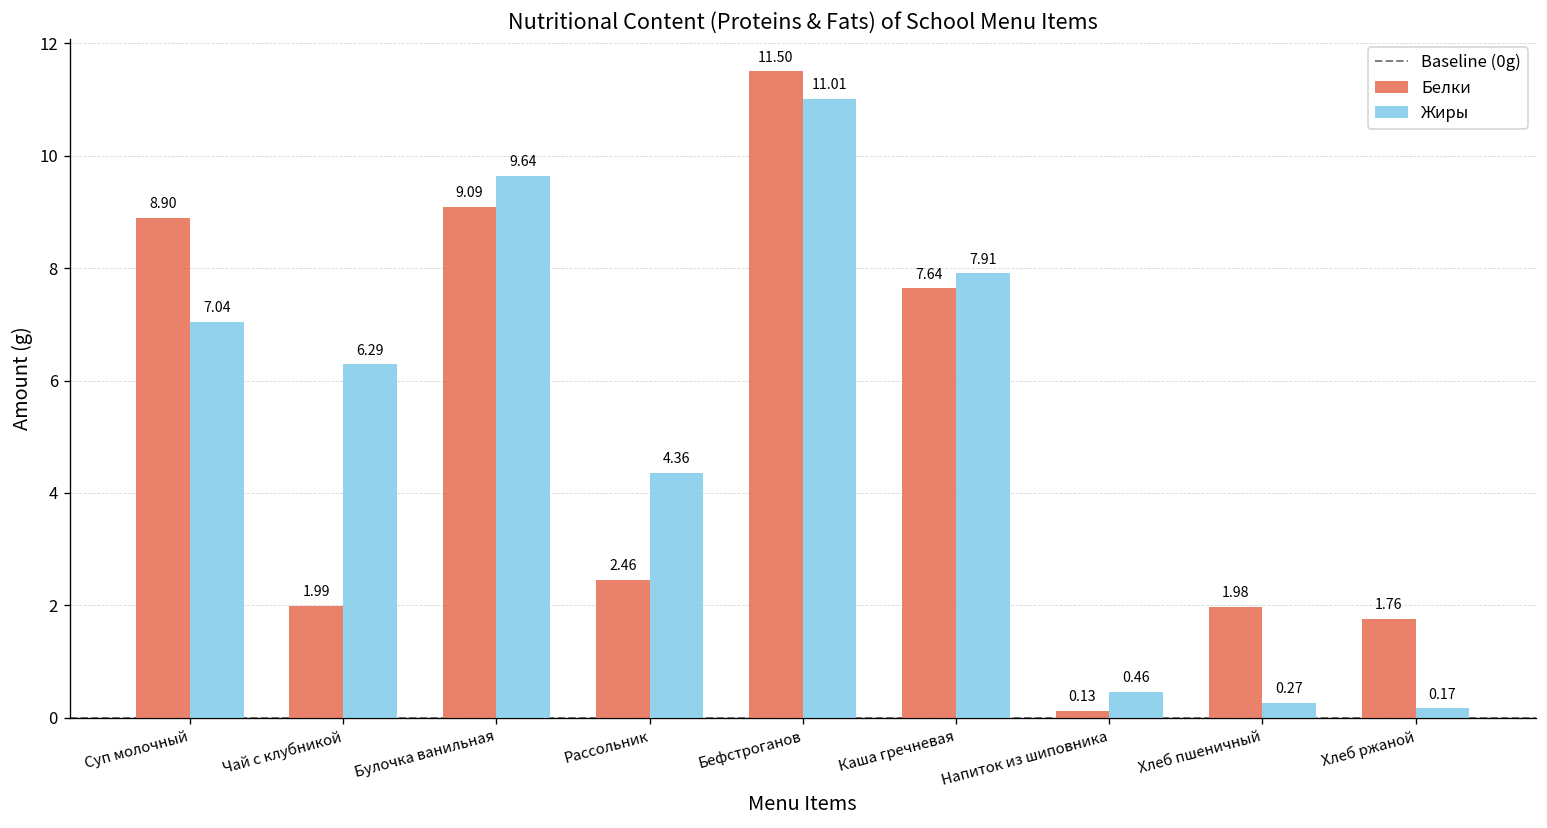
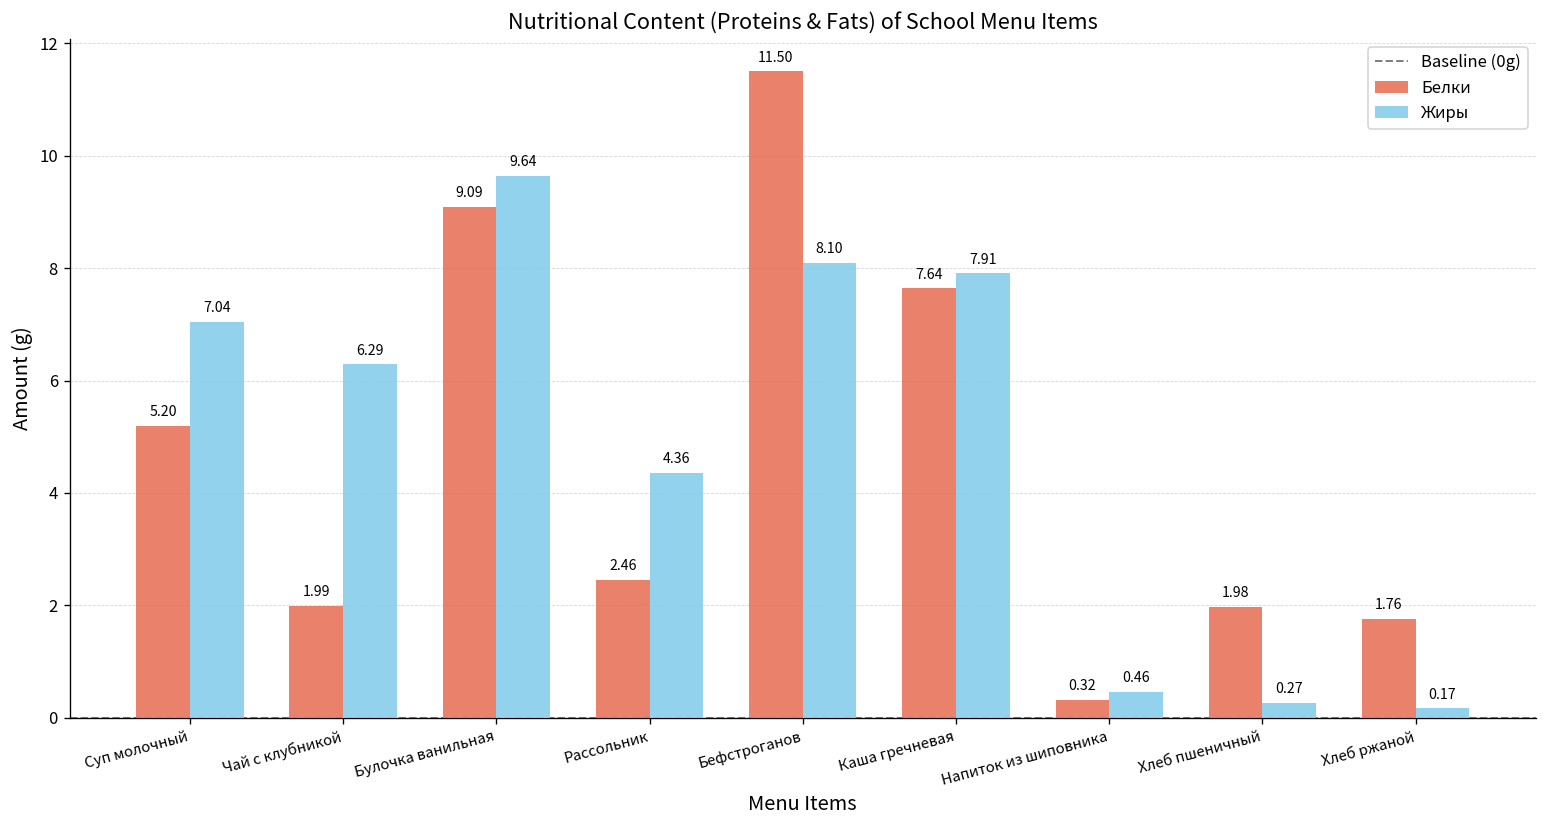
  {
    "Белки": {
-     "Суп молочный": 8.90,
+     "Суп молочный": 5.20,
      "Чай с клубникой": 1.99,
      "Булочка ванильная": 9.09,
      "Рассольник": 2.46,
      "Бефстроганов": 11.50,
      "Каша гречневая": 7.64,
-     "Напиток из шиповника": 0.13,
+     "Напиток из шиповника": 0.32,
      "Хлеб пшеничный": 1.98,
      "Хлеб ржаной": 1.76
    },
    "Жиры": {
      "Суп молочный": 7.04,
      "Чай с клубникой": 6.29,
      "Булочка ванильная": 9.64,
      "Рассольник": 4.36,
-     "Бефстроганов": 11.01,
+     "Бефстроганов": 8.10,
      "Каша гречневая": 7.91,
      "Напиток из шиповника": 0.46,
      "Хлеб пшеничный": 0.27,
      "Хлеб ржаной": 0.17
    }
  }
